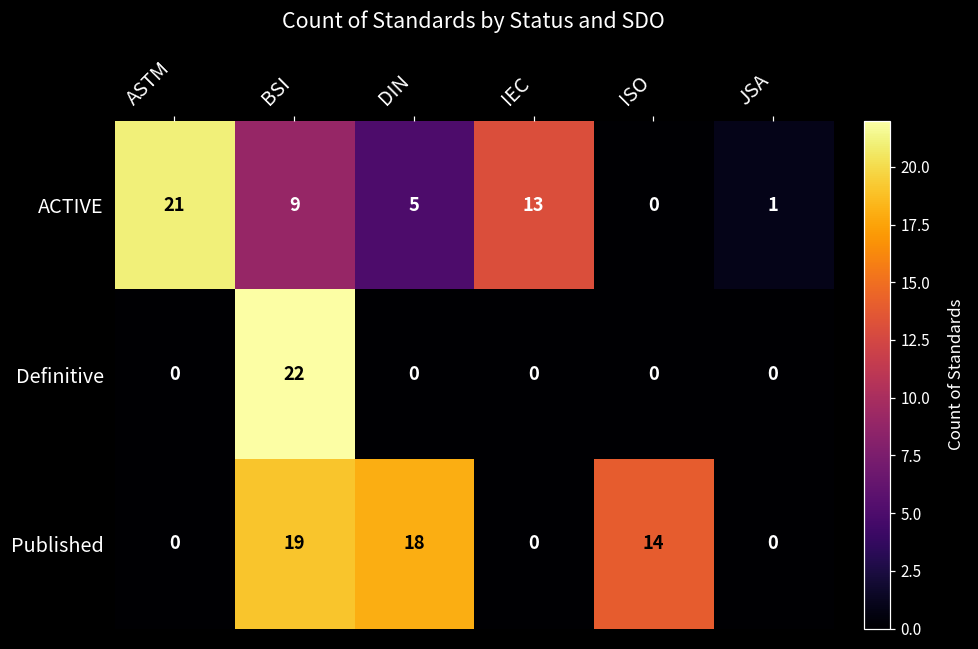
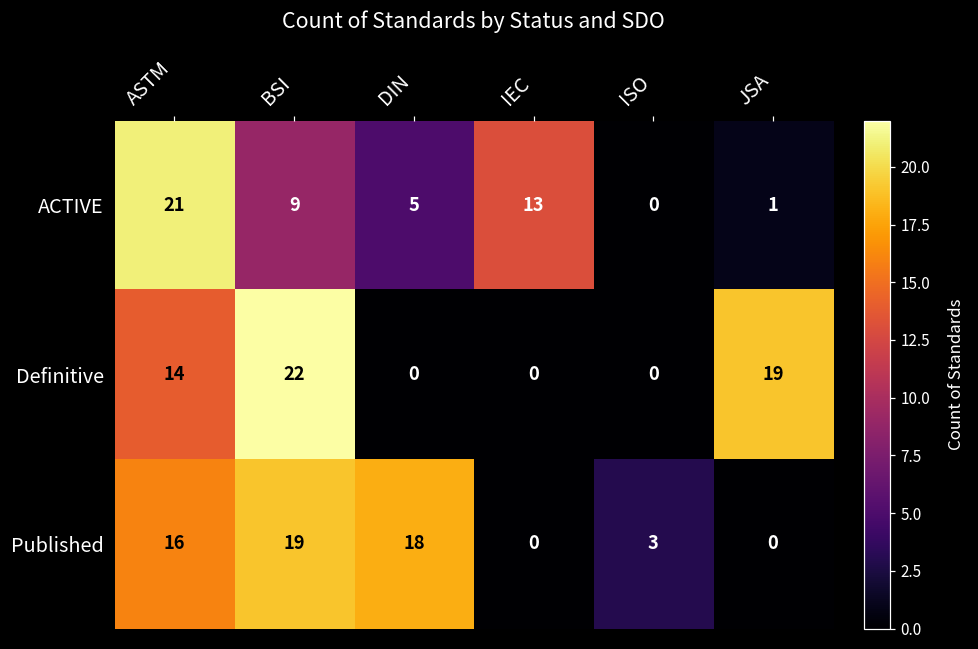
  {
    "ACTIVE": {
      "ASTM": 21,
      "BSI": 9,
      "DIN": 5,
      "IEC": 13,
      "ISO": 0,
      "JSA": 1
    },
    "Definitive": {
-     "ASTM": 0,
+     "ASTM": 14,
      "BSI": 22,
      "DIN": 0,
      "IEC": 0,
      "ISO": 0,
-     "JSA": 0
+     "JSA": 19
    },
    "Published": {
-     "ASTM": 0,
+     "ASTM": 16,
      "BSI": 19,
      "DIN": 18,
      "IEC": 0,
-     "ISO": 14,
+     "ISO": 3,
      "JSA": 0
    }
  }
